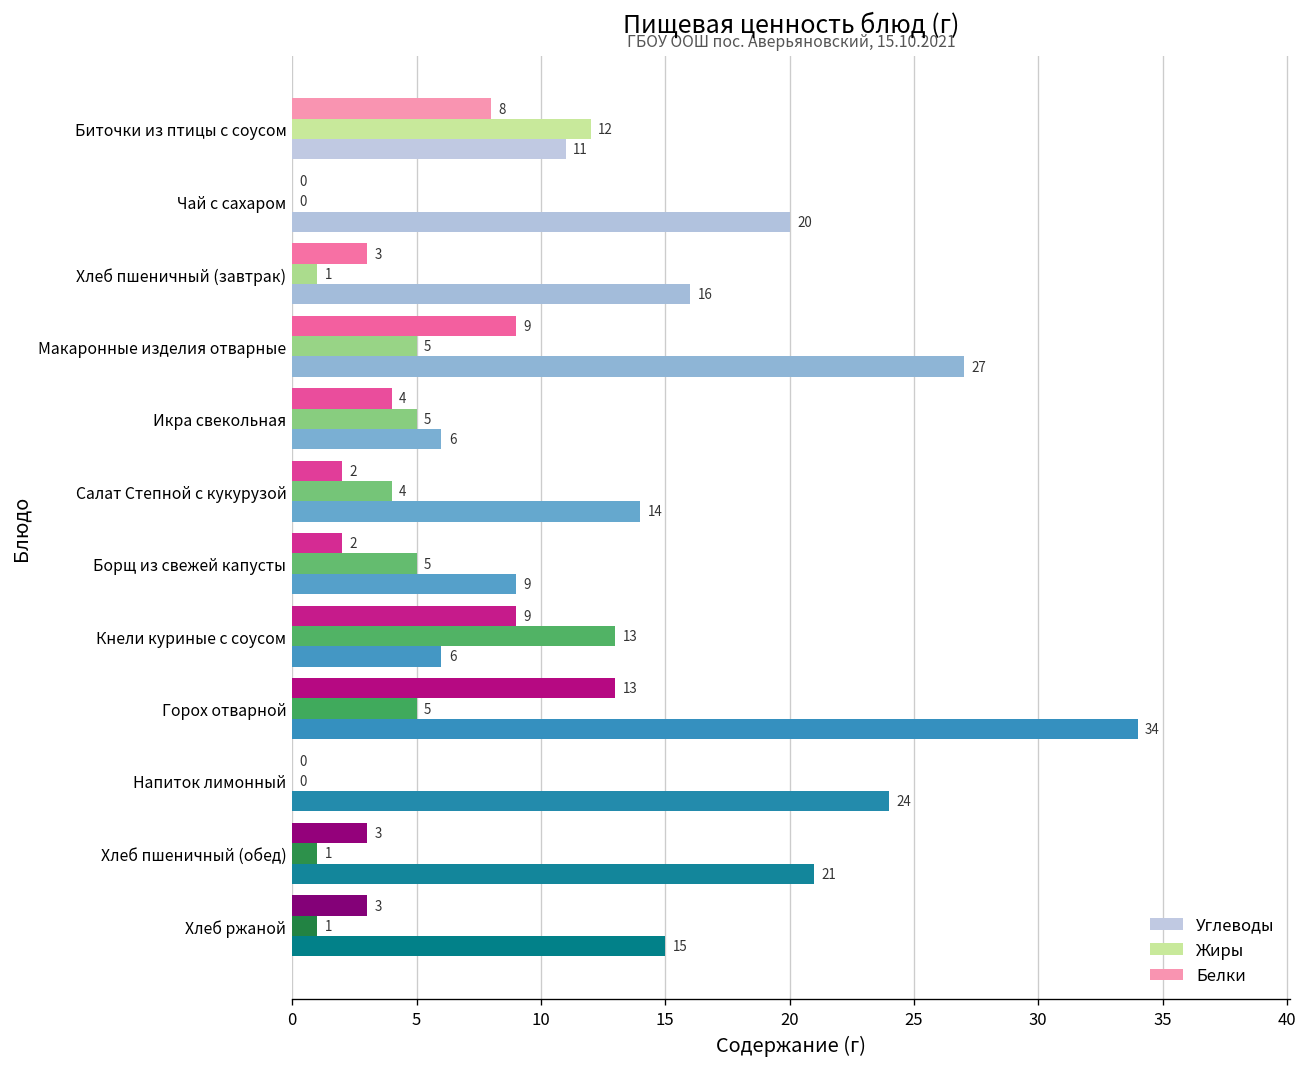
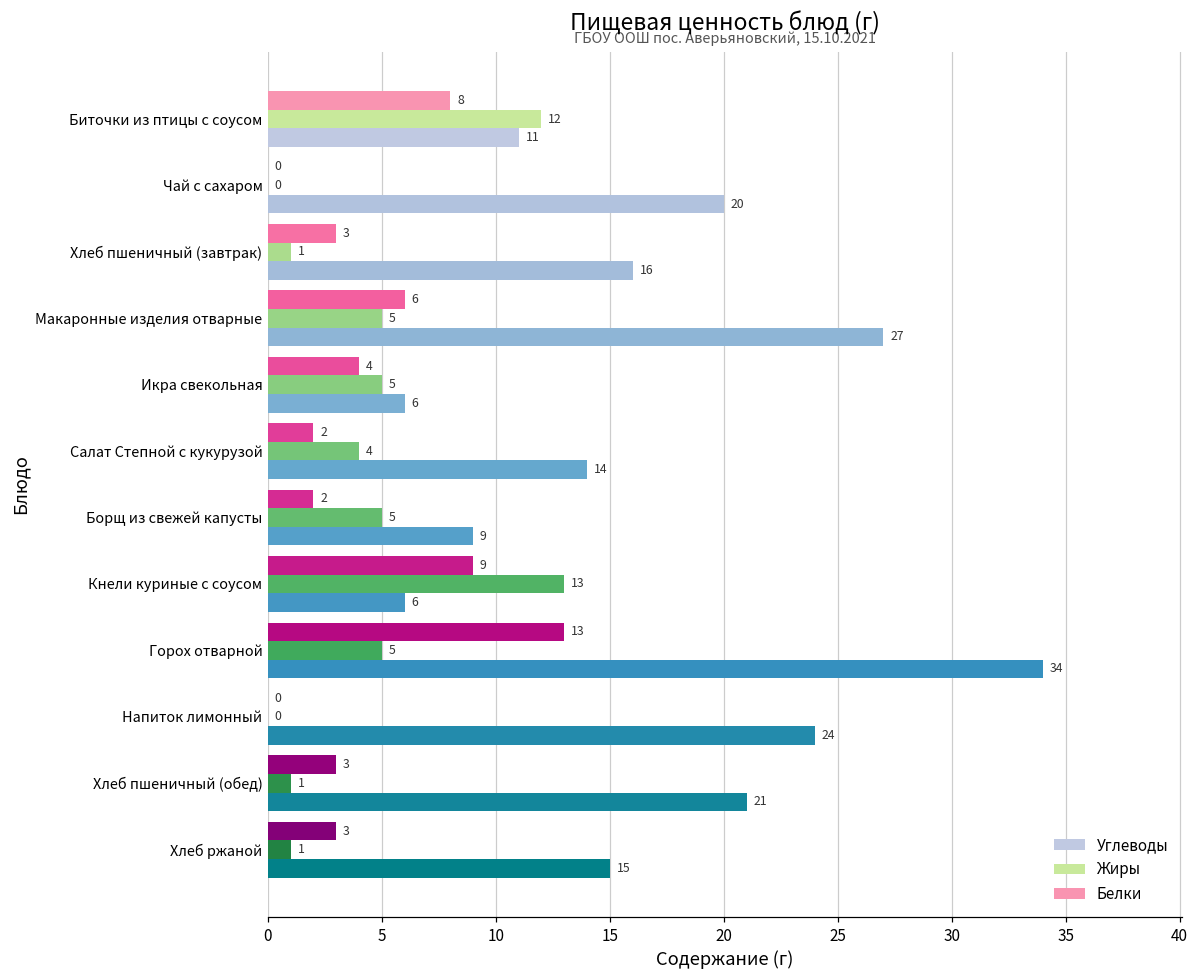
  {
    "Углеводы": {
      "Биточки из птицы с соусом": 11,
      "Чай с сахаром": 20,
      "Хлеб пшеничный (завтрак)": 16,
      "Макаронные изделия отварные": 27,
      "Икра свекольная": 6,
      "Салат Степной с кукурузой": 14,
      "Борщ из свежей капусты": 9,
      "Кнели куриные с соусом": 6,
      "Горох отварной": 34,
      "Напиток лимонный": 24,
      "Хлеб пшеничный (обед)": 21,
      "Хлеб ржаной": 15
    },
    "Жиры": {
      "Биточки из птицы с соусом": 12,
      "Чай с сахаром": 0,
      "Хлеб пшеничный (завтрак)": 1,
      "Макаронные изделия отварные": 5,
      "Икра свекольная": 5,
      "Салат Степной с кукурузой": 4,
      "Борщ из свежей капусты": 5,
      "Кнели куриные с соусом": 13,
      "Горох отварной": 5,
      "Напиток лимонный": 0,
      "Хлеб пшеничный (обед)": 1,
      "Хлеб ржаной": 1
    },
    "Белки": {
      "Биточки из птицы с соусом": 8,
      "Чай с сахаром": 0,
      "Хлеб пшеничный (завтрак)": 3,
-     "Макаронные изделия отварные": 9,
+     "Макаронные изделия отварные": 6,
      "Икра свекольная": 4,
      "Салат Степной с кукурузой": 2,
      "Борщ из свежей капусты": 2,
      "Кнели куриные с соусом": 9,
      "Горох отварной": 13,
      "Напиток лимонный": 0,
      "Хлеб пшеничный (обед)": 3,
      "Хлеб ржаной": 3
    }
  }
